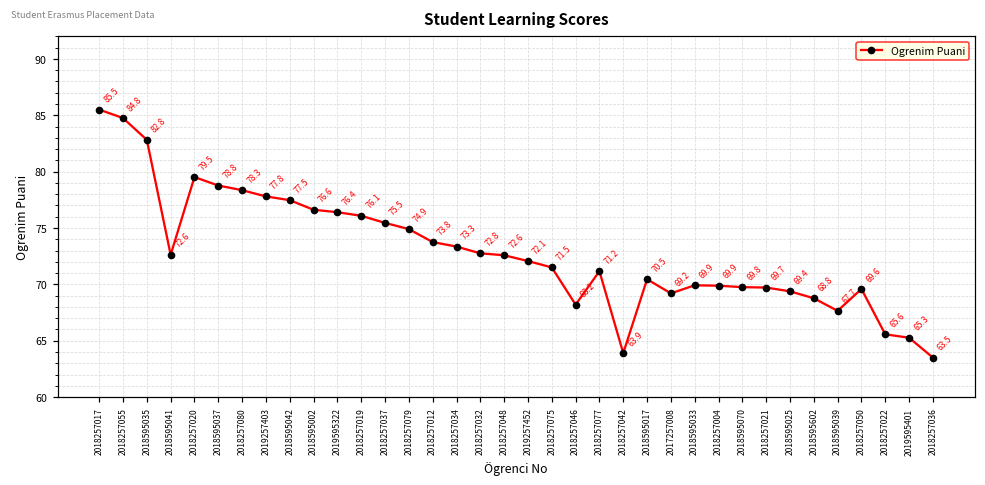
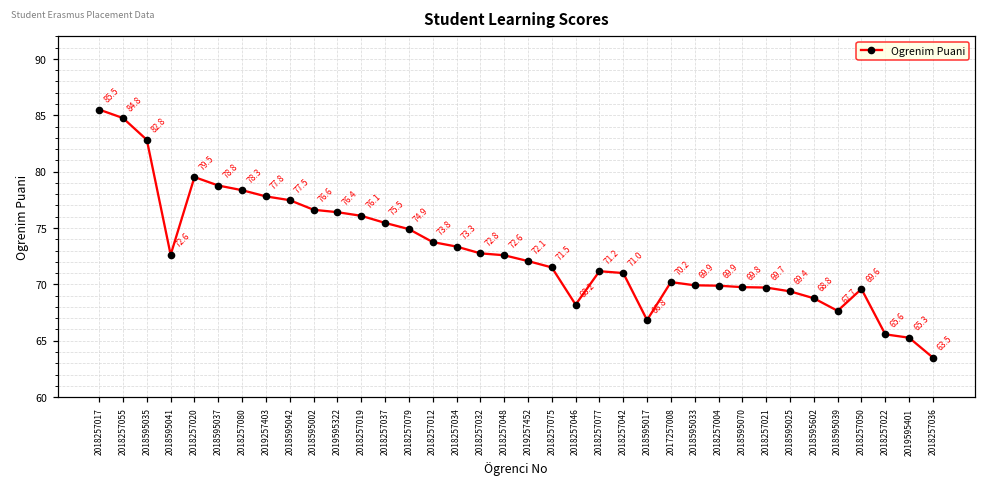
  {
    "2018257017": 85.5,
    "2018257055": 84.8,
    "2018595035": 82.8,
    "2018595041": 72.6,
    "2018257020": 79.5,
    "2018595037": 78.8,
    "2018257080": 78.3,
    "2019257403": 77.8,
    "2018595042": 77.5,
    "2018595002": 76.6,
    "2019595322": 76.4,
    "2018257019": 76.1,
    "2018257037": 75.5,
    "2018257079": 74.9,
    "2018257012": 73.8,
    "2018257034": 73.3,
    "2018257032": 72.8,
    "2018257048": 72.6,
    "2019257452": 72.1,
    "2018257075": 71.5,
    "2018257046": 68.2,
    "2018257077": 71.2,
-   "2018257042": 63.9,
-   "2018595017": 70.5,
-   "2017257008": 69.2,
+   "2018257042": 71.0,
+   "2018595017": 66.8,
+   "2017257008": 70.2,
    "2018595033": 69.9,
    "2018257004": 69.9,
    "2018595070": 69.8,
    "2018257021": 69.7,
    "2018595025": 69.4,
    "2018595602": 68.8,
    "2018595039": 67.7,
    "2018257050": 69.6,
    "2018257022": 65.6,
    "2019595401": 65.3,
    "2018257036": 63.5
  }
